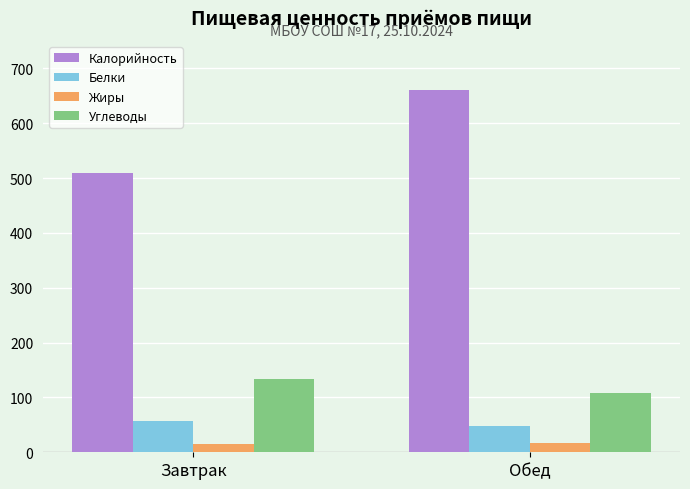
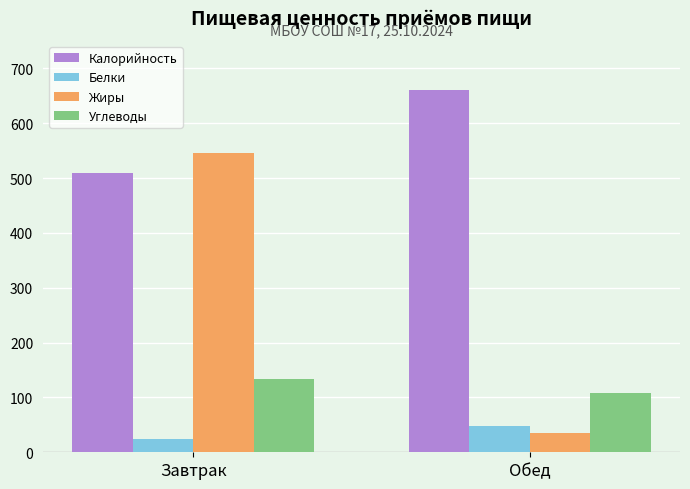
  {
    "Калорийность": {
      "Завтрак": 510,
      "Обед": 660
    },
    "Белки": {
-     "Завтрак": 60,
+     "Завтрак": 20,
      "Обед": 50
    },
    "Жиры": {
-     "Завтрак": 10,
-     "Обед": 20
+     "Завтрак": 550,
+     "Обед": 40
    },
    "Углеводы": {
      "Завтрак": 130,
      "Обед": 110
    }
  }
